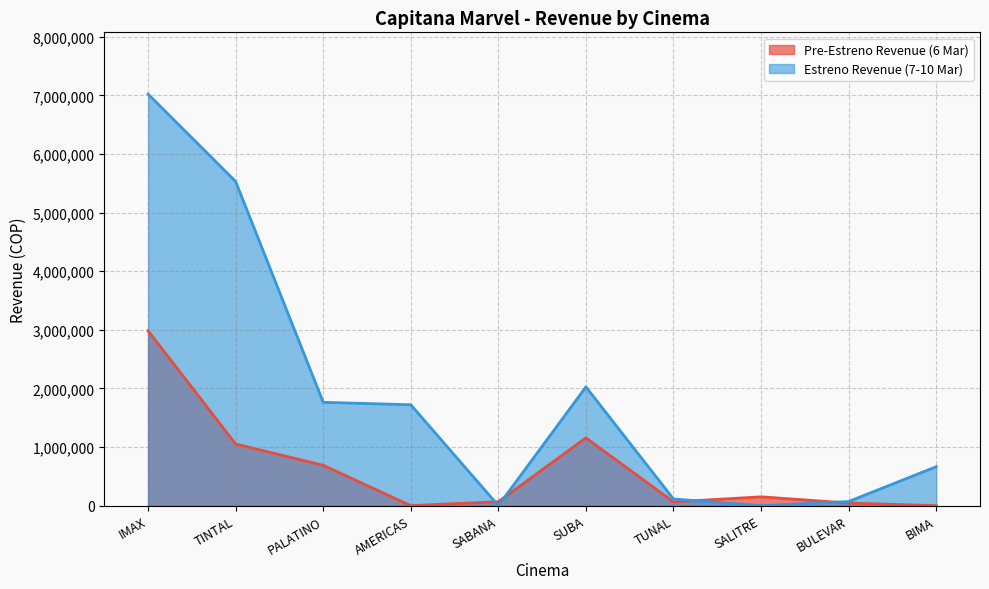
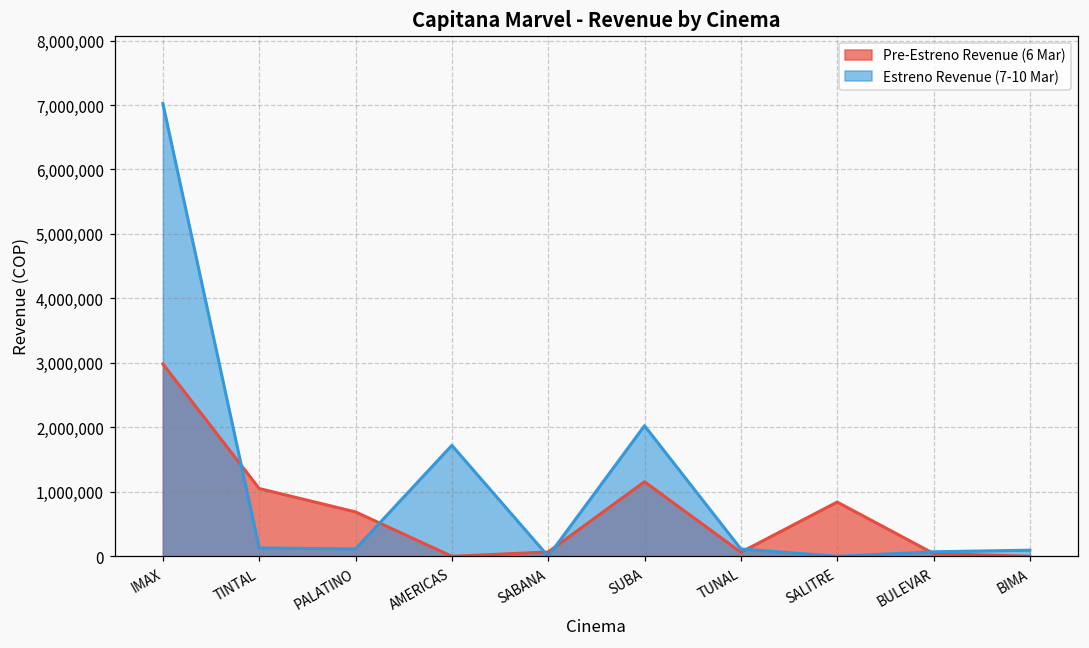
  {
    "Pre-Estreno Revenue (6 Mar)": {
      "IMAX": "3,000,000",
      "TINTAL": "1,100,000",
      "PALATINO": "700,000",
      "AMERICAS": "0",
      "SABANA": "100,000",
      "SUBA": "1,200,000",
      "TUNAL": "100,000",
-     "SALITRE": "200,000",
+     "SALITRE": "800,000",
      "BIMA": "0"
    },
    "Estreno Revenue (7-10 Mar)": {
      "IMAX": "7,000,000",
-     "TINTAL": "5,500,000",
-     "PALATINO": "1,800,000",
+     "TINTAL": "100,000",
+     "PALATINO": "100,000",
      "AMERICAS": "1,700,000",
      "SABANA": "0",
      "SUBA": "2,000,000",
      "TUNAL": "100,000",
      "SALITRE": "0",
-     "BIMA": "700,000"
+     "BIMA": "100,000"
    }
  }
